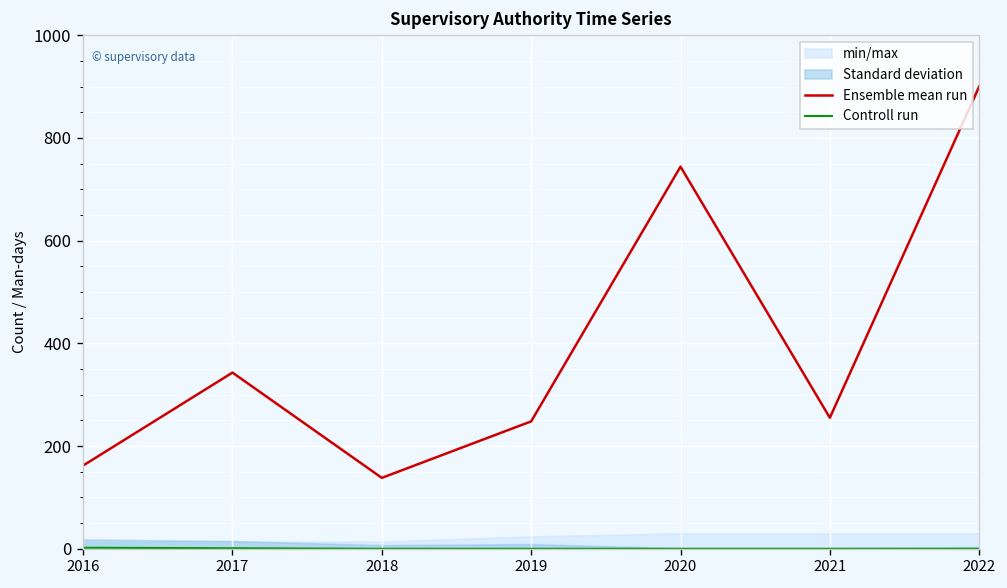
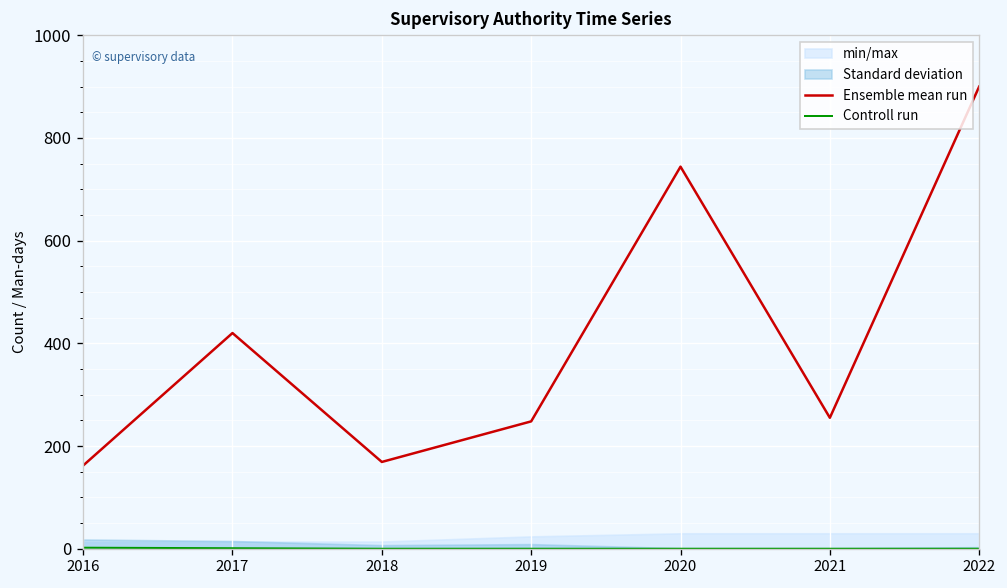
  {
    "Ensemble mean run": {
      "2016": 160,
-     "2017": 340,
-     "2018": 140,
+     "2017": 420,
+     "2018": 170,
      "2019": 250,
      "2020": 740,
      "2021": 260,
      "2022": 900
    },
    "Controll run": {
      "2016": 0,
      "2017": 0,
      "2018": 0,
      "2019": 0
    }
  }
